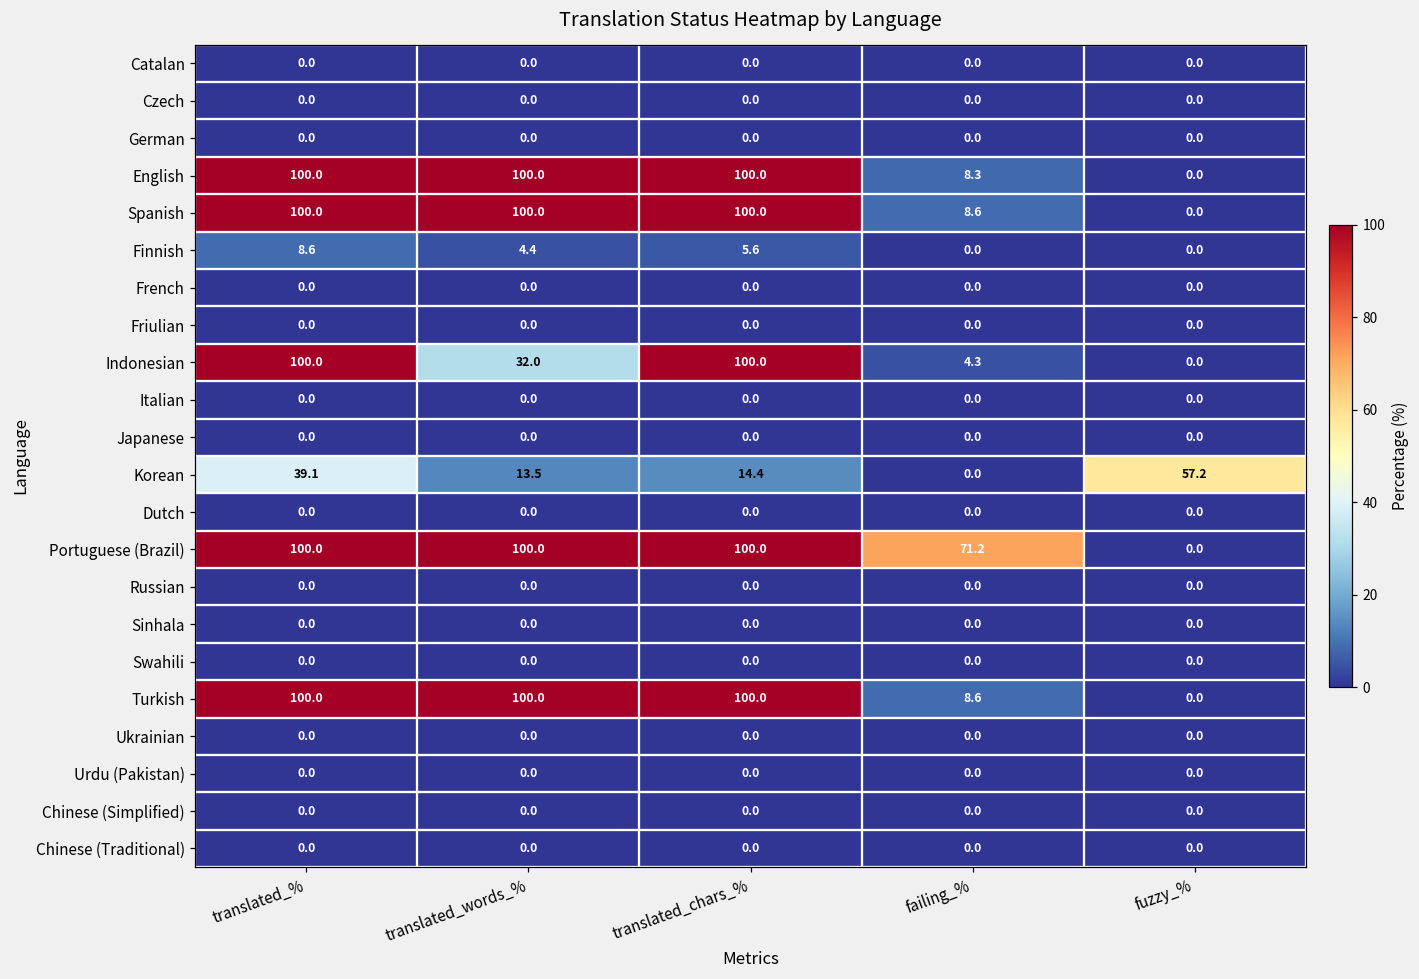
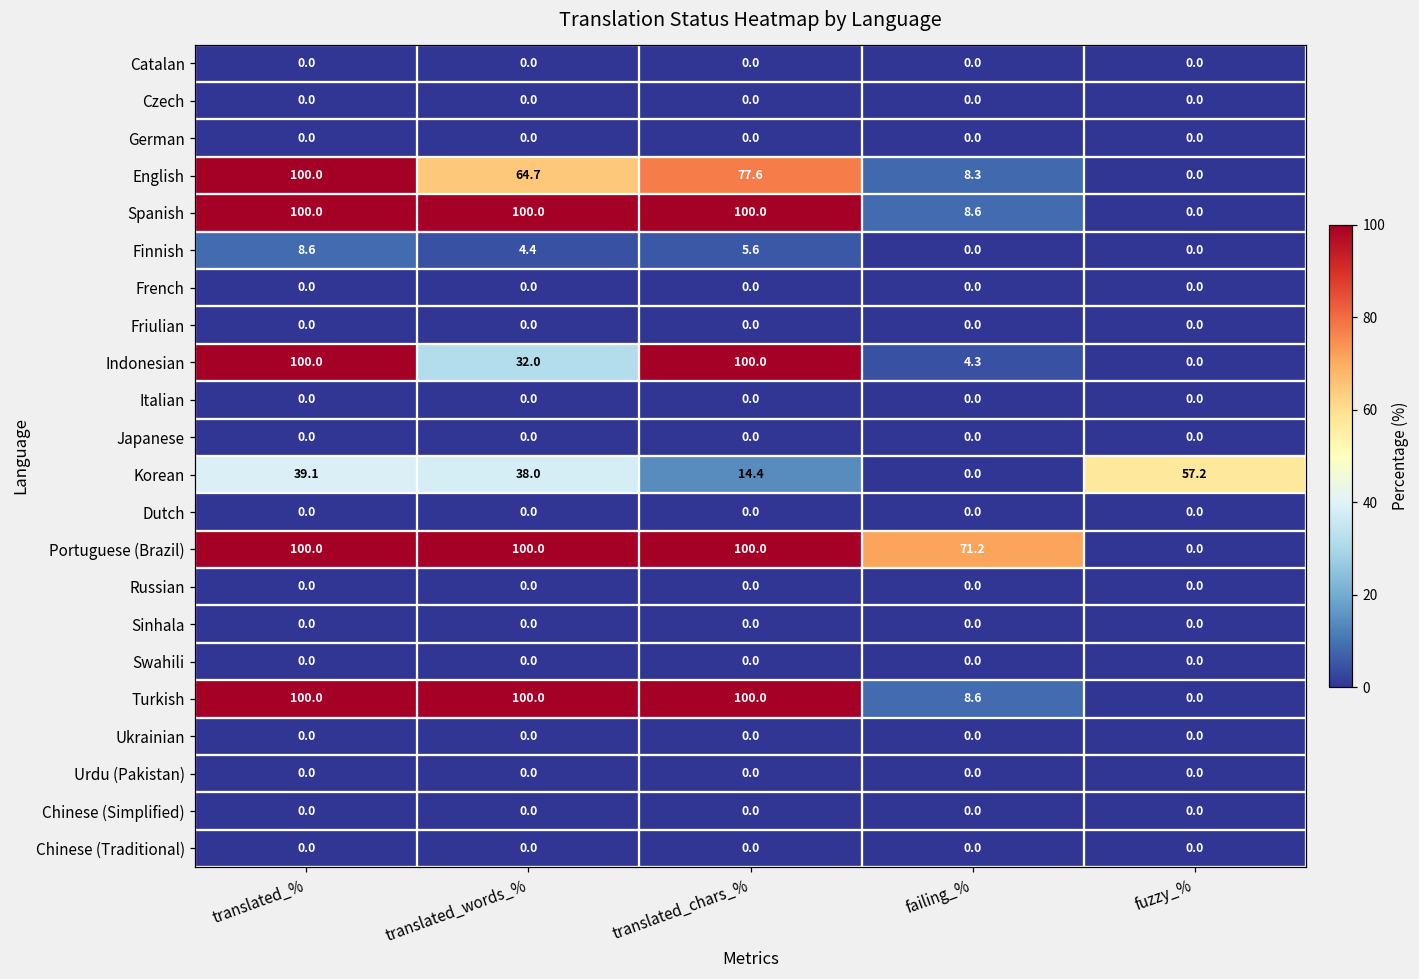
  {
    "Catalan": {
      "translated_%": 0.0,
      "translated_words_%": 0.0,
      "translated_chars_%": 0.0,
      "failing_%": 0.0,
      "fuzzy_%": 0.0
    },
    "Czech": {
      "translated_%": 0.0,
      "translated_words_%": 0.0,
      "translated_chars_%": 0.0,
      "failing_%": 0.0,
      "fuzzy_%": 0.0
    },
    "German": {
      "translated_%": 0.0,
      "translated_words_%": 0.0,
      "translated_chars_%": 0.0,
      "failing_%": 0.0,
      "fuzzy_%": 0.0
    },
    "English": {
      "translated_%": 100.0,
-     "translated_words_%": 100.0,
-     "translated_chars_%": 100.0,
+     "translated_words_%": 64.7,
+     "translated_chars_%": 77.6,
      "failing_%": 8.3,
      "fuzzy_%": 0.0
    },
    "Spanish": {
      "translated_%": 100.0,
      "translated_words_%": 100.0,
      "translated_chars_%": 100.0,
      "failing_%": 8.6,
      "fuzzy_%": 0.0
    },
    "Finnish": {
      "translated_%": 8.6,
      "translated_words_%": 4.4,
      "translated_chars_%": 5.6,
      "failing_%": 0.0,
      "fuzzy_%": 0.0
    },
    "French": {
      "translated_%": 0.0,
      "translated_words_%": 0.0,
      "translated_chars_%": 0.0,
      "failing_%": 0.0,
      "fuzzy_%": 0.0
    },
    "Friulian": {
      "translated_%": 0.0,
      "translated_words_%": 0.0,
      "translated_chars_%": 0.0,
      "failing_%": 0.0,
      "fuzzy_%": 0.0
    },
    "Indonesian": {
      "translated_%": 100.0,
      "translated_words_%": 32.0,
      "translated_chars_%": 100.0,
      "failing_%": 4.3,
      "fuzzy_%": 0.0
    },
    "Italian": {
      "translated_%": 0.0,
      "translated_words_%": 0.0,
      "translated_chars_%": 0.0,
      "failing_%": 0.0,
      "fuzzy_%": 0.0
    },
    "Japanese": {
      "translated_%": 0.0,
      "translated_words_%": 0.0,
      "translated_chars_%": 0.0,
      "failing_%": 0.0,
      "fuzzy_%": 0.0
    },
    "Korean": {
      "translated_%": 39.1,
-     "translated_words_%": 13.5,
+     "translated_words_%": 38.0,
      "translated_chars_%": 14.4,
      "failing_%": 0.0,
      "fuzzy_%": 57.2
    },
    "Dutch": {
      "translated_%": 0.0,
      "translated_words_%": 0.0,
      "translated_chars_%": 0.0,
      "failing_%": 0.0,
      "fuzzy_%": 0.0
    },
    "Portuguese (Brazil)": {
      "translated_%": 100.0,
      "translated_words_%": 100.0,
      "translated_chars_%": 100.0,
      "failing_%": 71.2,
      "fuzzy_%": 0.0
    },
    "Russian": {
      "translated_%": 0.0,
      "translated_words_%": 0.0,
      "translated_chars_%": 0.0,
      "failing_%": 0.0,
      "fuzzy_%": 0.0
    },
    "Sinhala": {
      "translated_%": 0.0,
      "translated_words_%": 0.0,
      "translated_chars_%": 0.0,
      "failing_%": 0.0,
      "fuzzy_%": 0.0
    },
    "Swahili": {
      "translated_%": 0.0,
      "translated_words_%": 0.0,
      "translated_chars_%": 0.0,
      "failing_%": 0.0,
      "fuzzy_%": 0.0
    },
    "Turkish": {
      "translated_%": 100.0,
      "translated_words_%": 100.0,
      "translated_chars_%": 100.0,
      "failing_%": 8.6,
      "fuzzy_%": 0.0
    },
    "Ukrainian": {
      "translated_%": 0.0,
      "translated_words_%": 0.0,
      "translated_chars_%": 0.0,
      "failing_%": 0.0,
      "fuzzy_%": 0.0
    },
    "Urdu (Pakistan)": {
      "translated_%": 0.0,
      "translated_words_%": 0.0,
      "translated_chars_%": 0.0,
      "failing_%": 0.0,
      "fuzzy_%": 0.0
    },
    "Chinese (Simplified)": {
      "translated_%": 0.0,
      "translated_words_%": 0.0,
      "translated_chars_%": 0.0,
      "failing_%": 0.0,
      "fuzzy_%": 0.0
    },
    "Chinese (Traditional)": {
      "translated_%": 0.0,
      "translated_words_%": 0.0,
      "translated_chars_%": 0.0,
      "failing_%": 0.0,
      "fuzzy_%": 0.0
    }
  }
